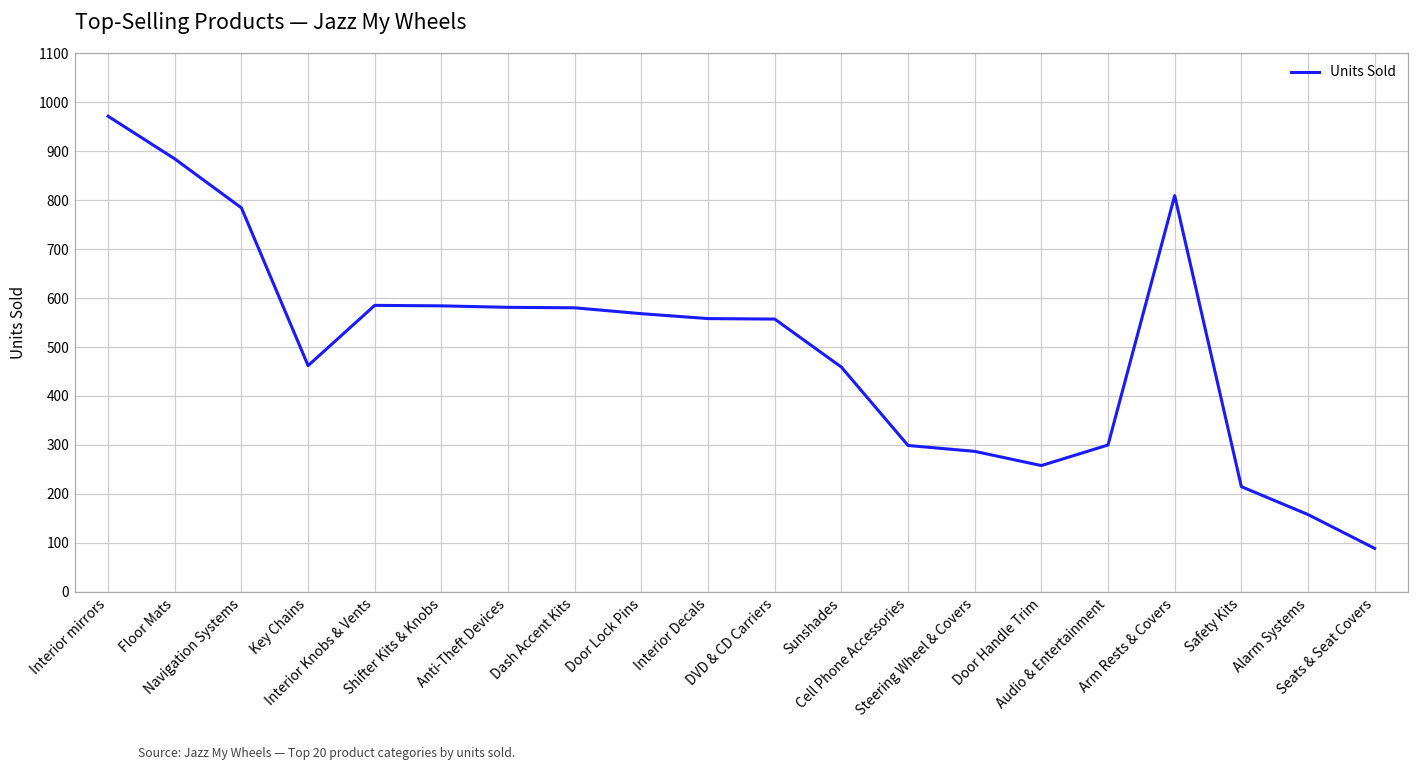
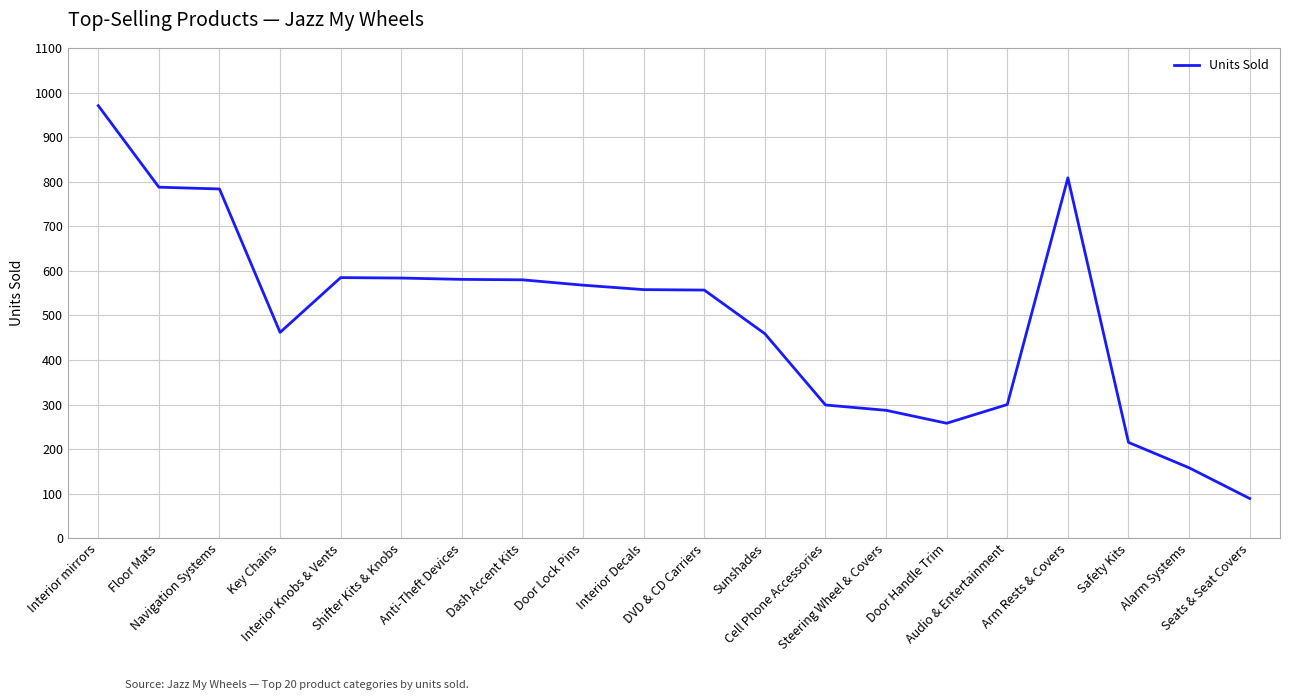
  {
    "Interior mirrors": 970,
-   "Floor Mats": 880,
+   "Floor Mats": 790,
    "Navigation Systems": 780,
    "Key Chains": 460,
    "Interior Knobs & Vents": 590,
    "Shifter Kits & Knobs": 580,
    "Anti-Theft Devices": 580,
    "Dash Accent Kits": 580,
    "Door Lock Pins": 570,
    "Interior Decals": 560,
    "DVD & CD Carriers": 560,
    "Sunshades": 460,
    "Cell Phone Accessories": 300,
    "Steering Wheel & Covers": 290,
    "Door Handle Trim": 260,
    "Audio & Entertainment": 300,
    "Arm Rests & Covers": 810,
    "Safety Kits": 220,
    "Alarm Systems": 160,
    "Seats & Seat Covers": 90
  }
